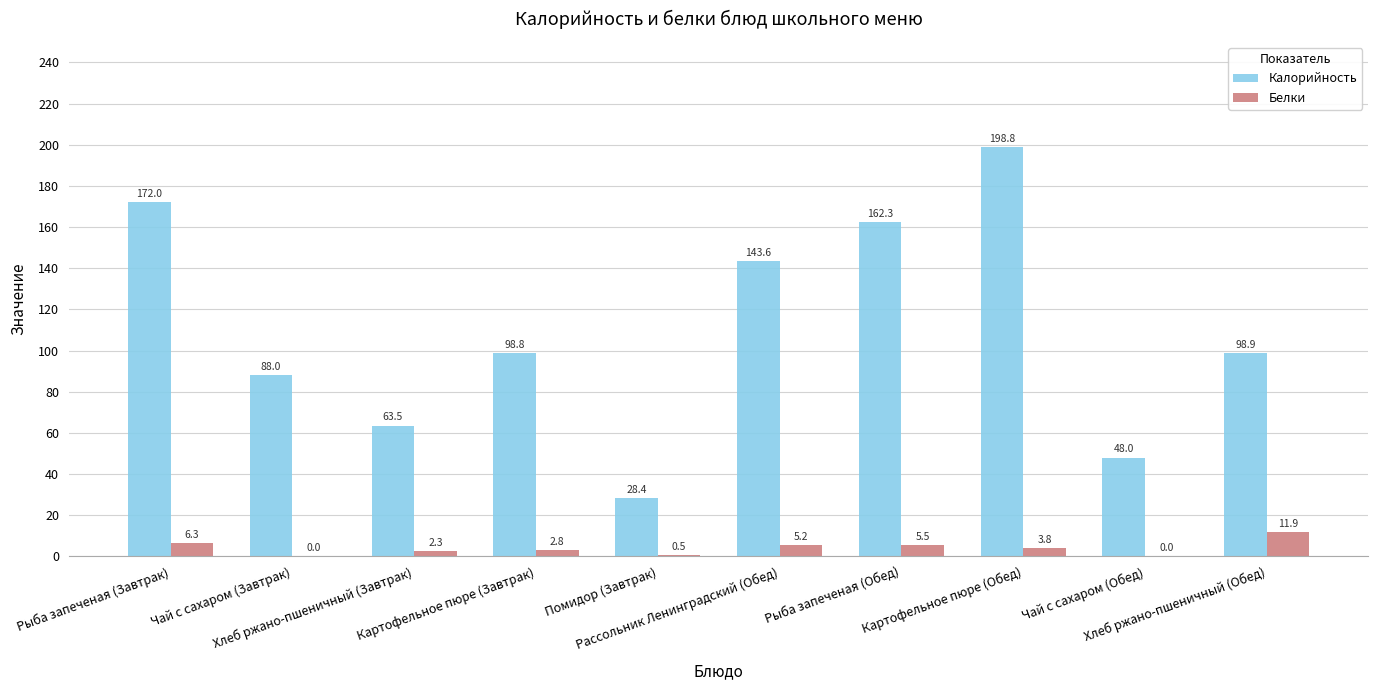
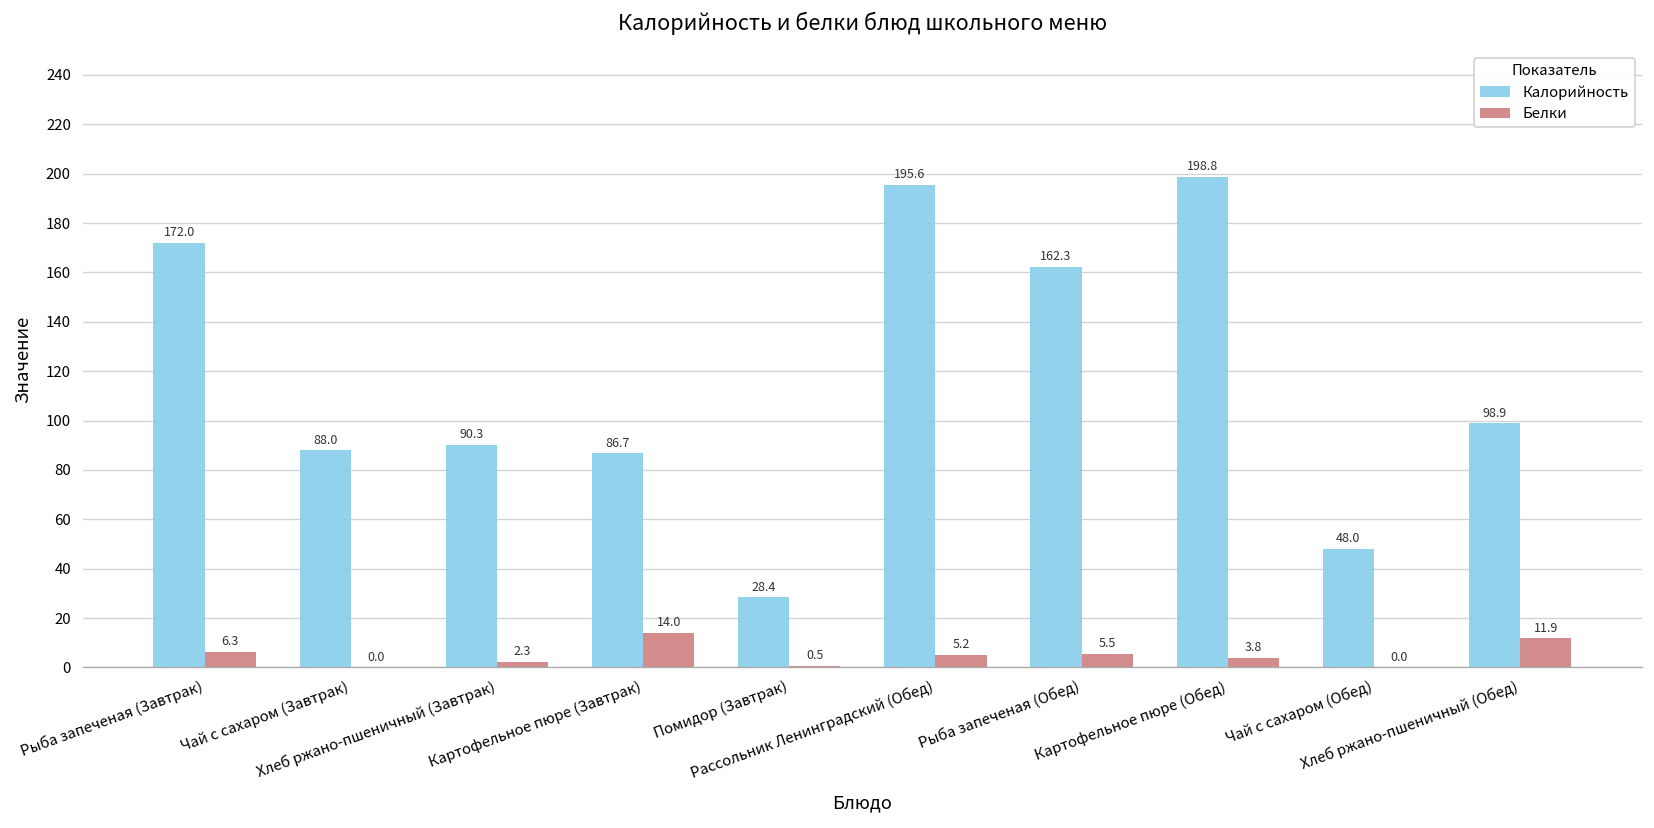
  {
    "Калорийность": {
      "Рыба запеченая (Завтрак)": 172.0,
      "Чай с сахаром (Завтрак)": 88.0,
-     "Хлеб ржано-пшеничный (Завтрак)": 63.5,
-     "Картофельное пюре (Завтрак)": 98.8,
+     "Хлеб ржано-пшеничный (Завтрак)": 90.3,
+     "Картофельное пюре (Завтрак)": 86.7,
      "Помидор (Завтрак)": 28.4,
-     "Рассольник Ленинградский (Обед)": 143.6,
+     "Рассольник Ленинградский (Обед)": 195.6,
      "Рыба запеченая (Обед)": 162.3,
      "Картофельное пюре (Обед)": 198.8,
      "Чай с сахаром (Обед)": 48.0,
      "Хлеб ржано-пшеничный (Обед)": 98.9
    },
    "Белки": {
      "Рыба запеченая (Завтрак)": 6.3,
      "Чай с сахаром (Завтрак)": 0.0,
      "Хлеб ржано-пшеничный (Завтрак)": 2.3,
-     "Картофельное пюре (Завтрак)": 2.8,
+     "Картофельное пюре (Завтрак)": 14.0,
      "Помидор (Завтрак)": 0.5,
      "Рассольник Ленинградский (Обед)": 5.2,
      "Рыба запеченая (Обед)": 5.5,
      "Картофельное пюре (Обед)": 3.8,
      "Чай с сахаром (Обед)": 0.0,
      "Хлеб ржано-пшеничный (Обед)": 11.9
    }
  }
